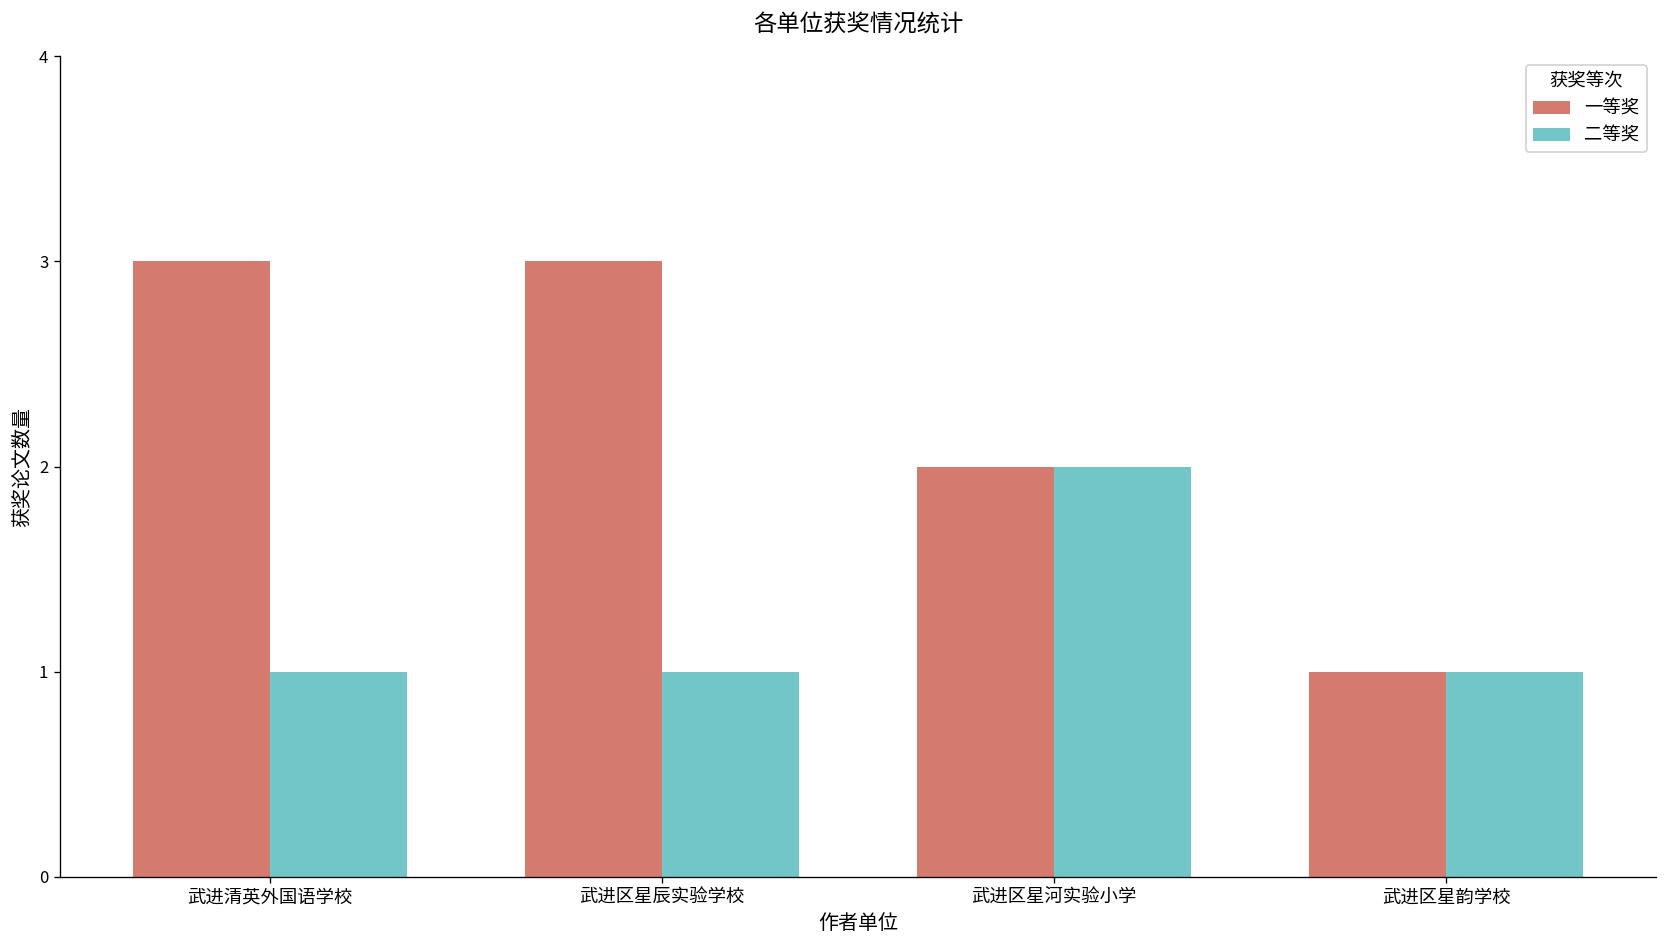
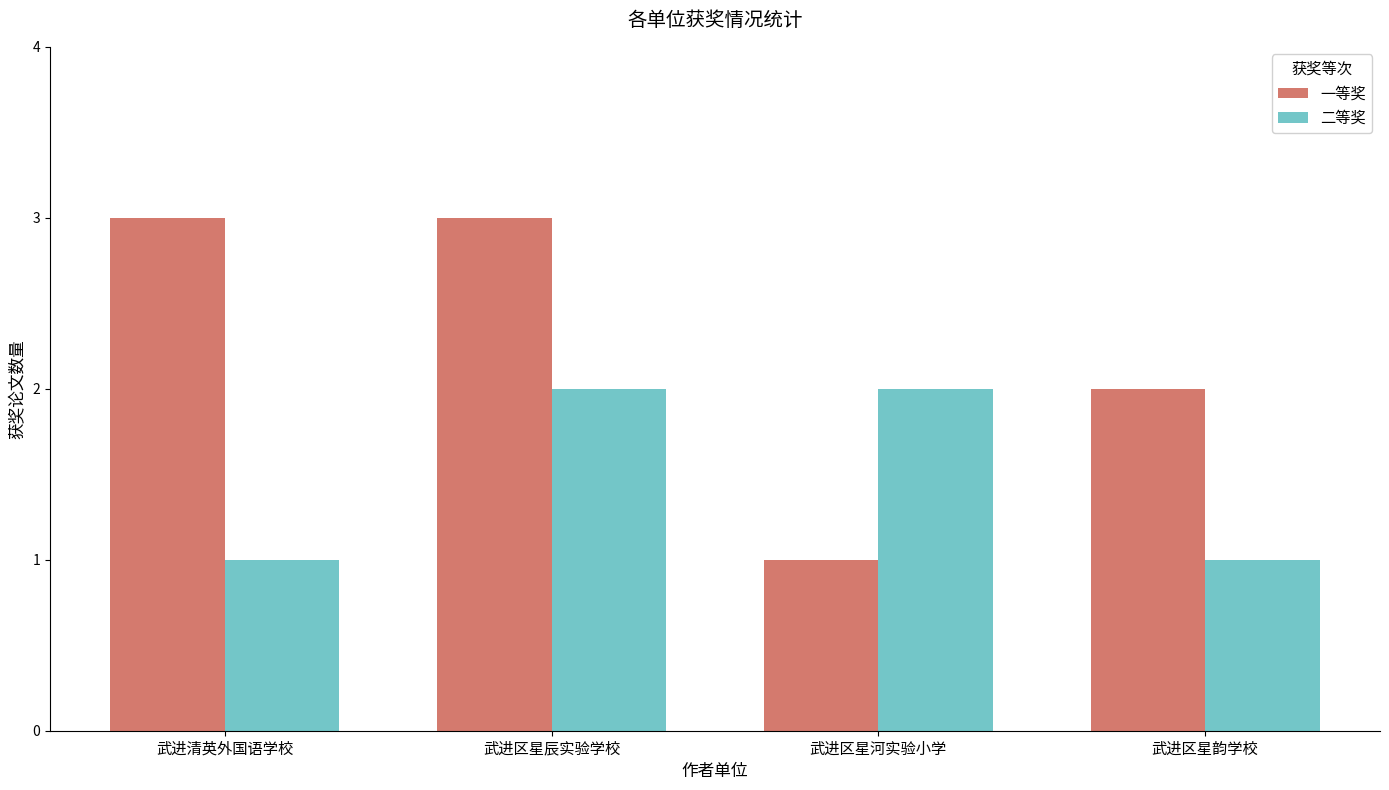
  {
    "一等奖": {
      "武进清英外国语学校": 3,
      "武进区星辰实验学校": 3,
-     "武进区星河实验小学": 2,
-     "武进区星韵学校": 1
+     "武进区星河实验小学": 1,
+     "武进区星韵学校": 2
    },
    "二等奖": {
      "武进清英外国语学校": 1,
-     "武进区星辰实验学校": 1,
+     "武进区星辰实验学校": 2,
      "武进区星河实验小学": 2,
      "武进区星韵学校": 1
    }
  }
